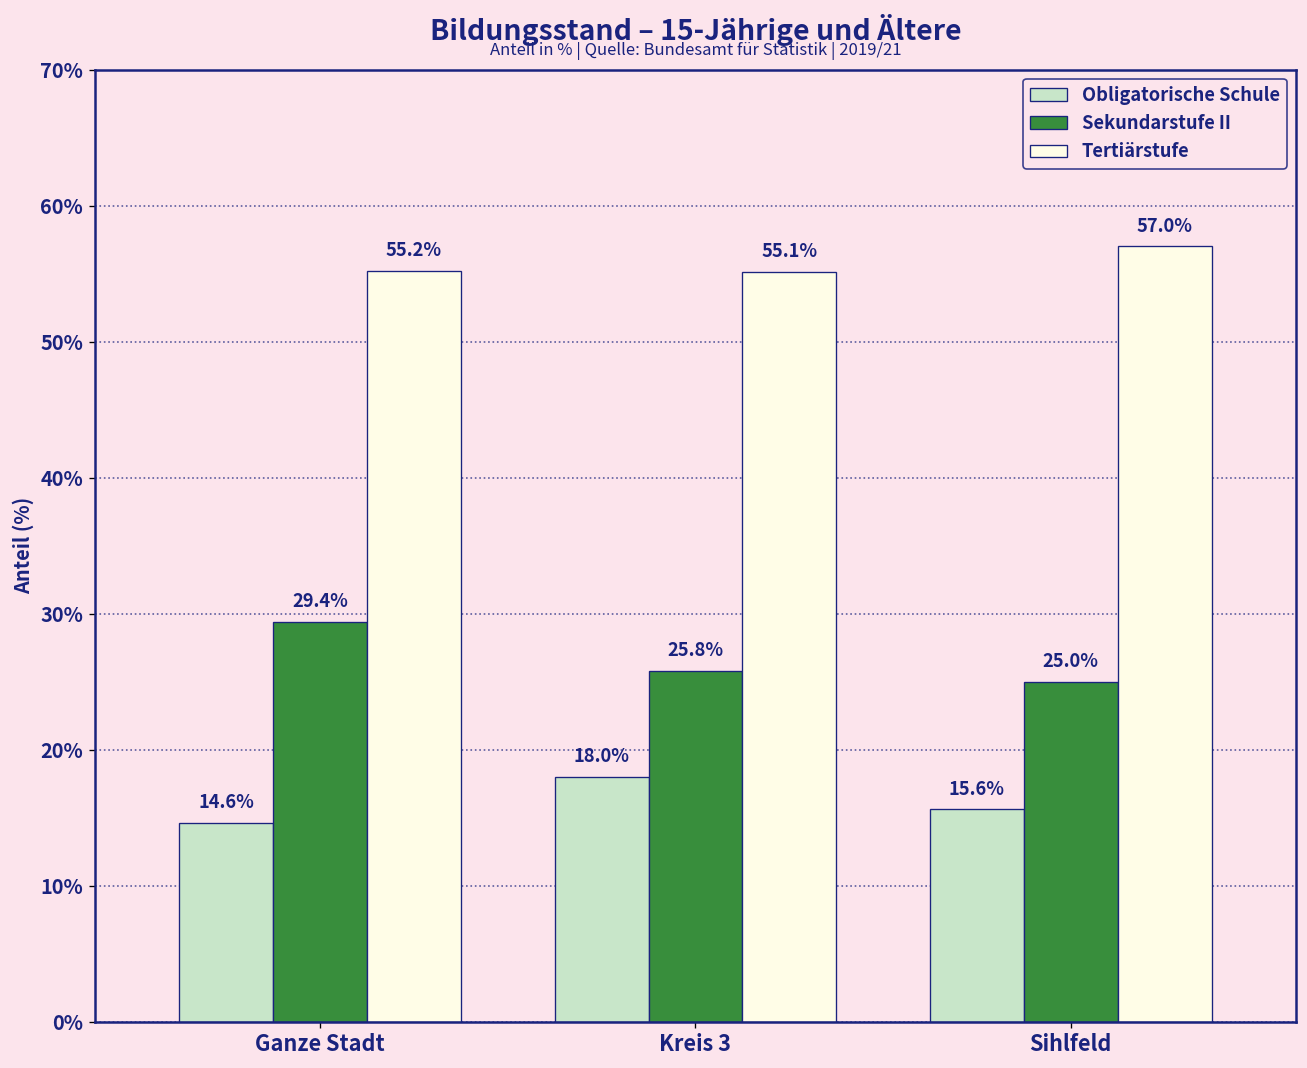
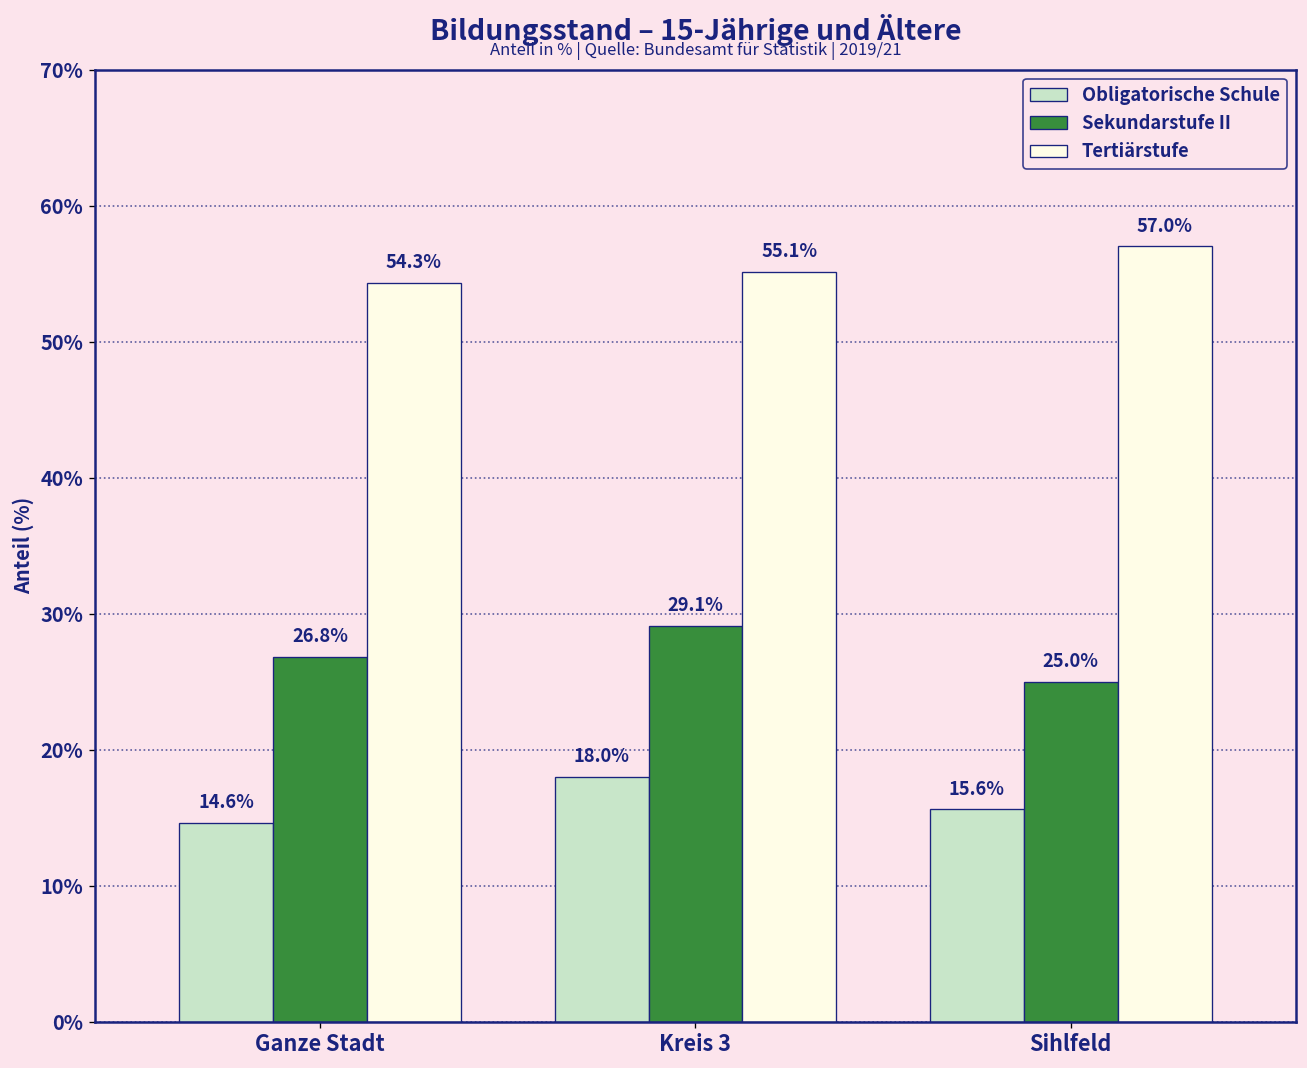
  {
    "Obligatorische Schule": {
      "Ganze Stadt": "14.6%",
      "Kreis 3": "18.0%",
      "Sihlfeld": "15.6%"
    },
    "Sekundarstufe II": {
-     "Ganze Stadt": "29.4%",
-     "Kreis 3": "25.8%",
+     "Ganze Stadt": "26.8%",
+     "Kreis 3": "29.1%",
      "Sihlfeld": "25.0%"
    },
    "Tertiärstufe": {
-     "Ganze Stadt": "55.2%",
+     "Ganze Stadt": "54.3%",
      "Kreis 3": "55.1%",
      "Sihlfeld": "57.0%"
    }
  }
